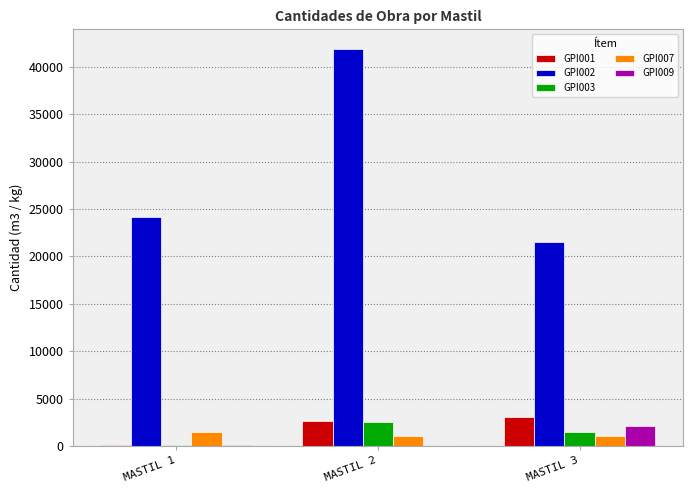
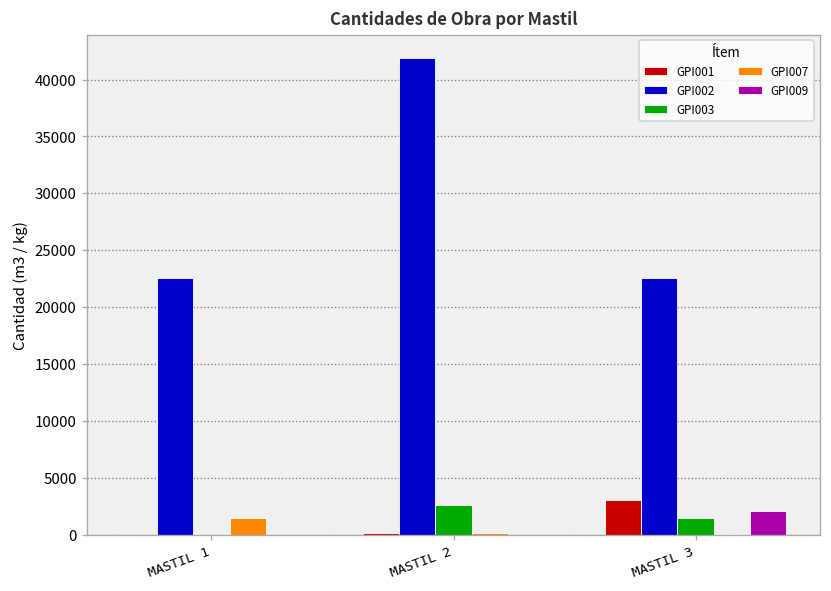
  {
    "GPI001": {
-     "MASTIL 2": 3000,
+     "MASTIL 2": 0,
      "MASTIL 3": 3000
    },
    "GPI002": {
-     "MASTIL 1": 24000,
+     "MASTIL 1": 23000,
      "MASTIL 2": 42000,
-     "MASTIL 3": 21000
+     "MASTIL 3": 23000
    },
    "GPI003": {
      "MASTIL 2": 3000,
      "MASTIL 3": 1000
    },
    "GPI007": {
      "MASTIL 1": 2000,
-     "MASTIL 2": 1000,
-     "MASTIL 3": 1000
+     "MASTIL 2": 0,
+     "MASTIL 3": 0
    },
    "GPI009": {
      "MASTIL 3": 2000
    }
  }
